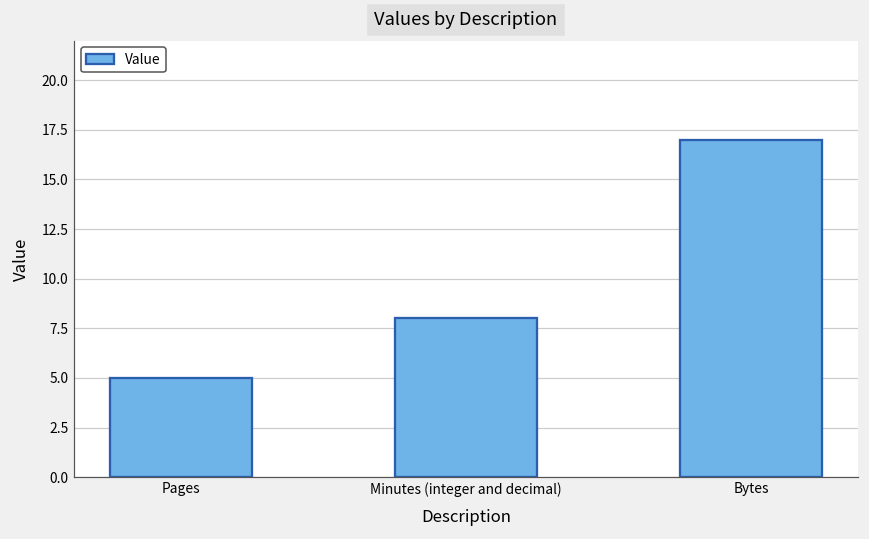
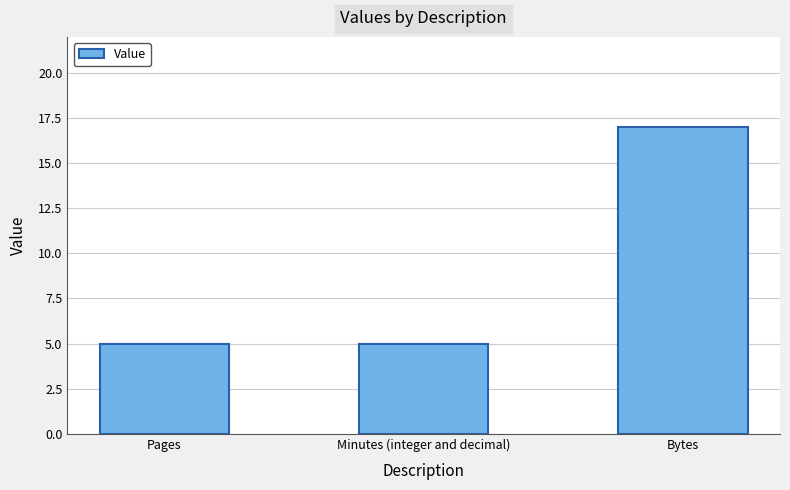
  {
    "Pages": 5,
-   "Minutes (integer and decimal)": 8,
+   "Minutes (integer and decimal)": 5,
    "Bytes": 17
  }
